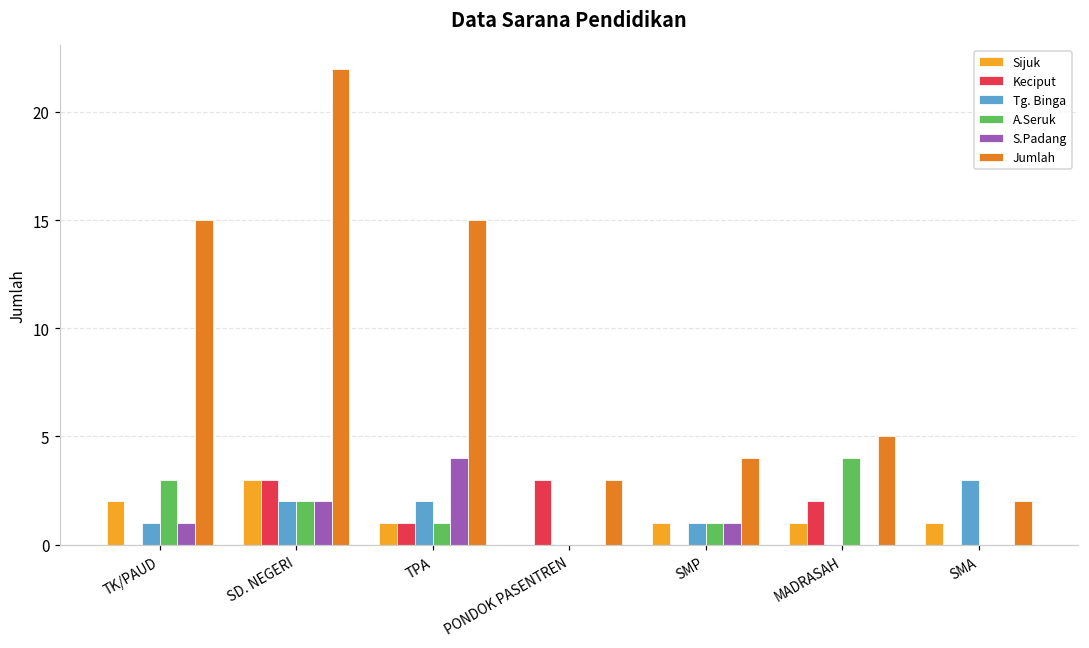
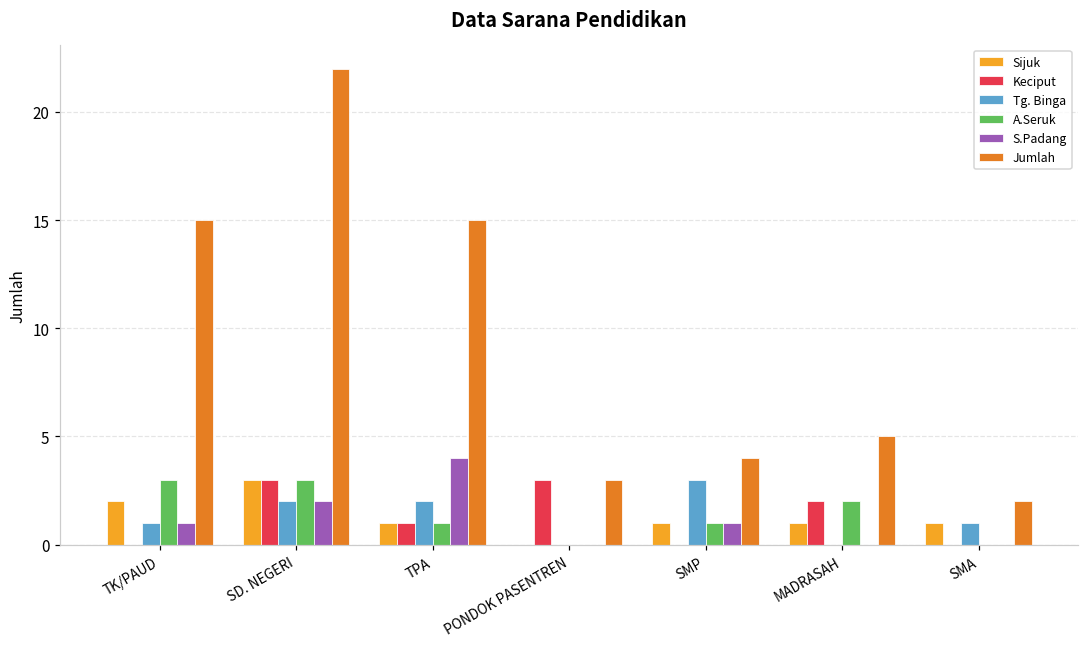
  {
    "Keciput": {
      "TK/PAUD": 0,
      "SD. NEGERI": 3,
      "TPA": 1,
      "PONDOK PASENTREN": 3,
      "SMP": 0,
      "MADRASAH": 2,
      "SMA": 0
    },
    "Tg. Binga": {
      "TK/PAUD": 1,
      "SD. NEGERI": 2,
      "TPA": 2,
      "PONDOK PASENTREN": 0,
-     "SMP": 1,
+     "SMP": 3,
      "MADRASAH": 0,
-     "SMA": 3
+     "SMA": 1
    },
    "A.Seruk": {
      "TK/PAUD": 3,
-     "SD. NEGERI": 2,
+     "SD. NEGERI": 3,
      "TPA": 1,
      "PONDOK PASENTREN": 0,
      "SMP": 1,
-     "MADRASAH": 4,
+     "MADRASAH": 2,
      "SMA": 0
    },
    "S.Padang": {
      "TK/PAUD": 1,
      "SD. NEGERI": 2,
      "TPA": 4,
      "PONDOK PASENTREN": 0,
      "SMP": 1,
      "MADRASAH": 0,
      "SMA": 0
    }
  }
